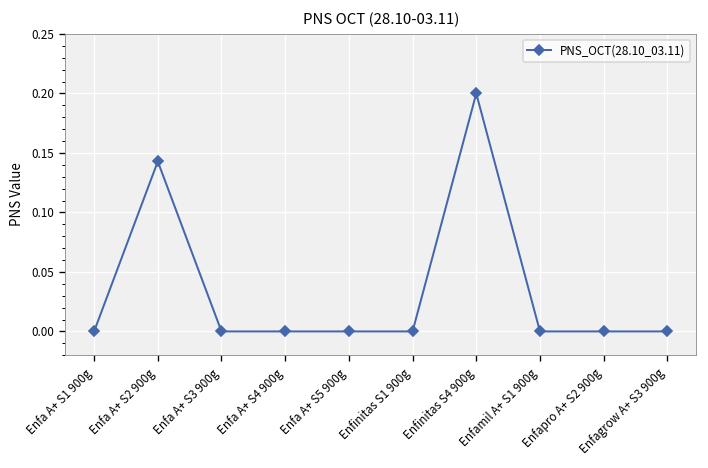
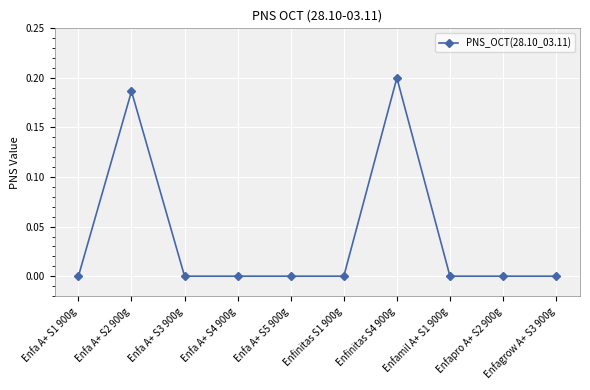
  {
    "Enfa A+ S1 900g": 0.00,
-   "Enfa A+ S2 900g": 0.14,
+   "Enfa A+ S2 900g": 0.19,
    "Enfa A+ S3 900g": 0.00,
    "Enfa A+ S4 900g": 0.00,
    "Enfa A+ S5 900g": 0.00,
    "Enfinitas S1 900g": 0.00,
    "Enfinitas S4 900g": 0.20,
    "Enfamil A+ S1 900g": 0.00,
    "Enfapro A+ S2 900g": 0.00,
    "Enfagrow A+ S3 900g": 0.00
  }
